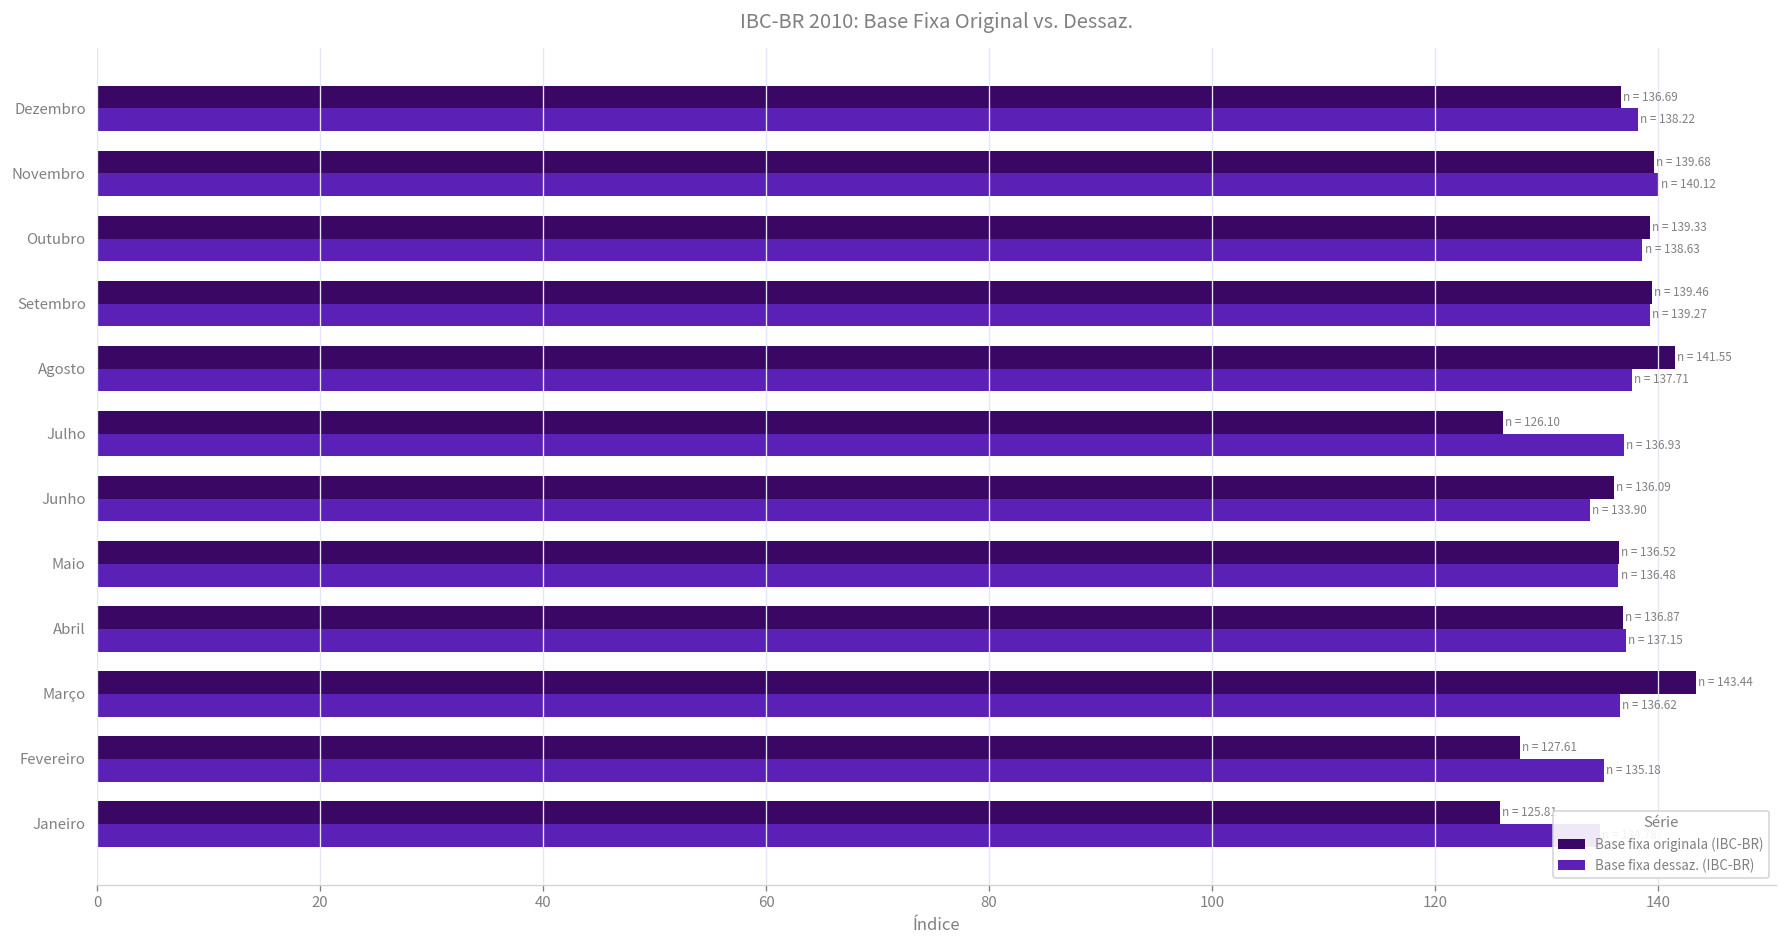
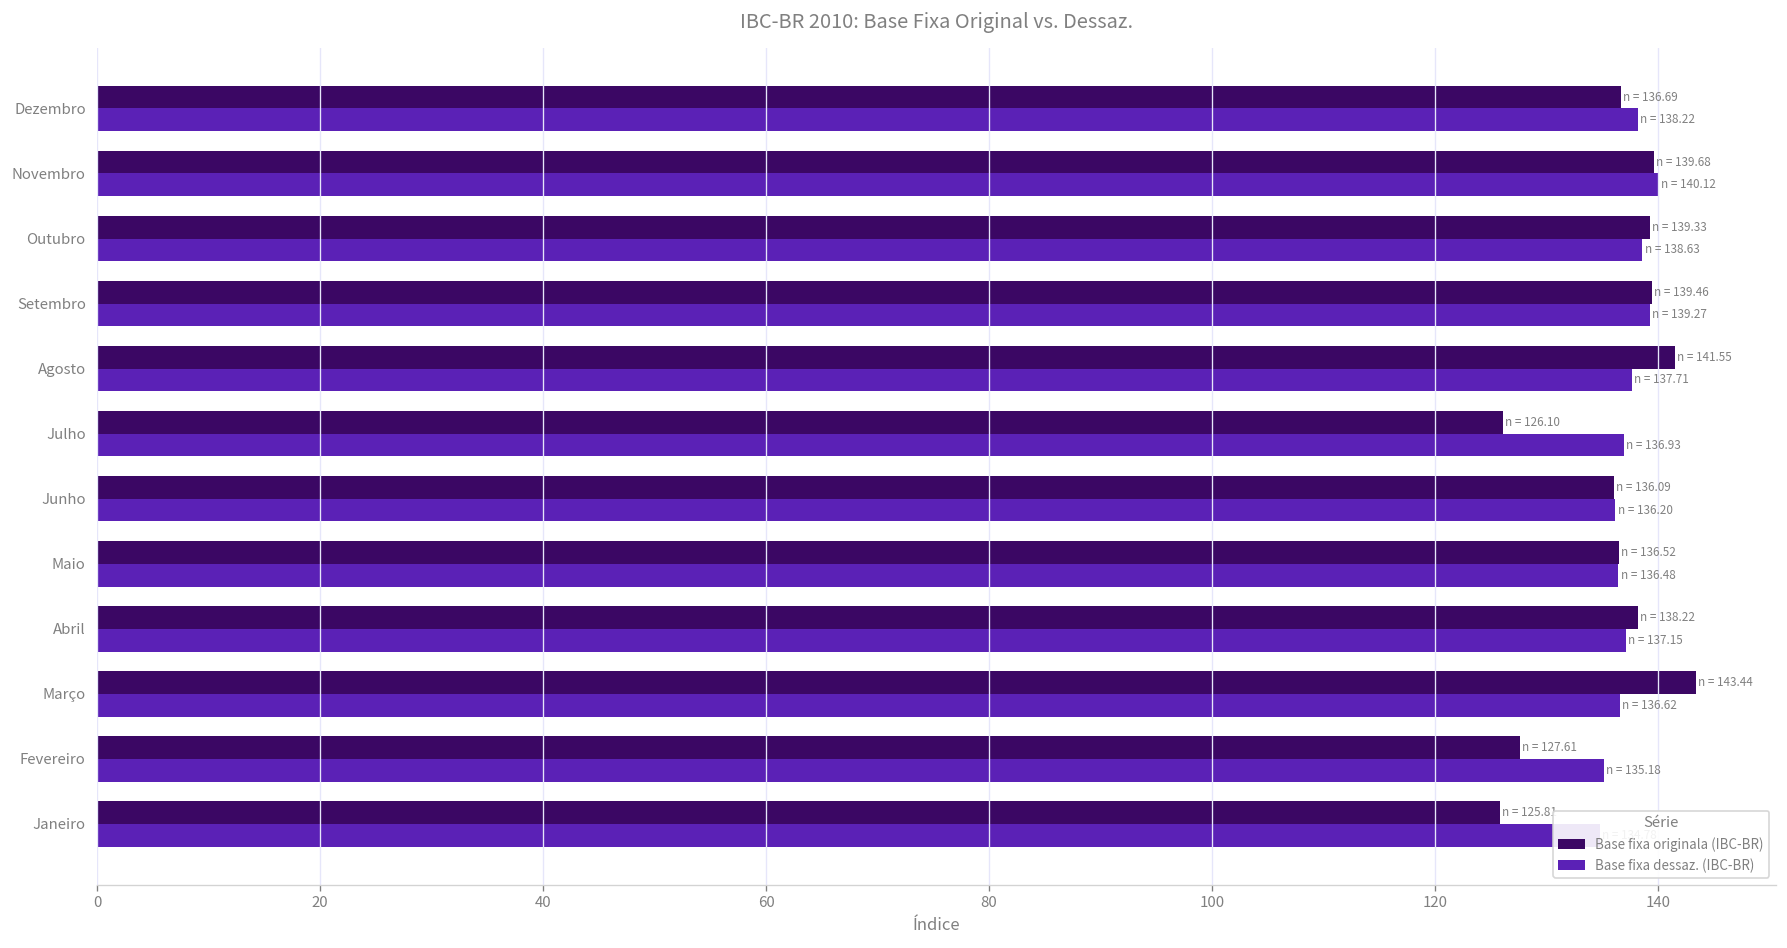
  {
    "Base fixa originala (IBC-BR)": {
      "Dezembro": 136.69,
      "Novembro": 139.68,
      "Outubro": 139.33,
      "Setembro": 139.46,
      "Agosto": 141.55,
      "Julho": 126.10,
      "Junho": 136.09,
      "Maio": 136.52,
-     "Abril": 136.87,
+     "Abril": 138.22,
      "Março": 143.44,
      "Fevereiro": 127.61
    },
    "Base fixa dessaz. (IBC-BR)": {
      "Dezembro": 138.22,
      "Novembro": 140.12,
      "Outubro": 138.63,
      "Setembro": 139.27,
      "Agosto": 137.71,
      "Julho": 136.93,
-     "Junho": 133.90,
+     "Junho": 136.20,
      "Maio": 136.48,
      "Abril": 137.15,
      "Março": 136.62,
      "Fevereiro": 135.18
    }
  }
